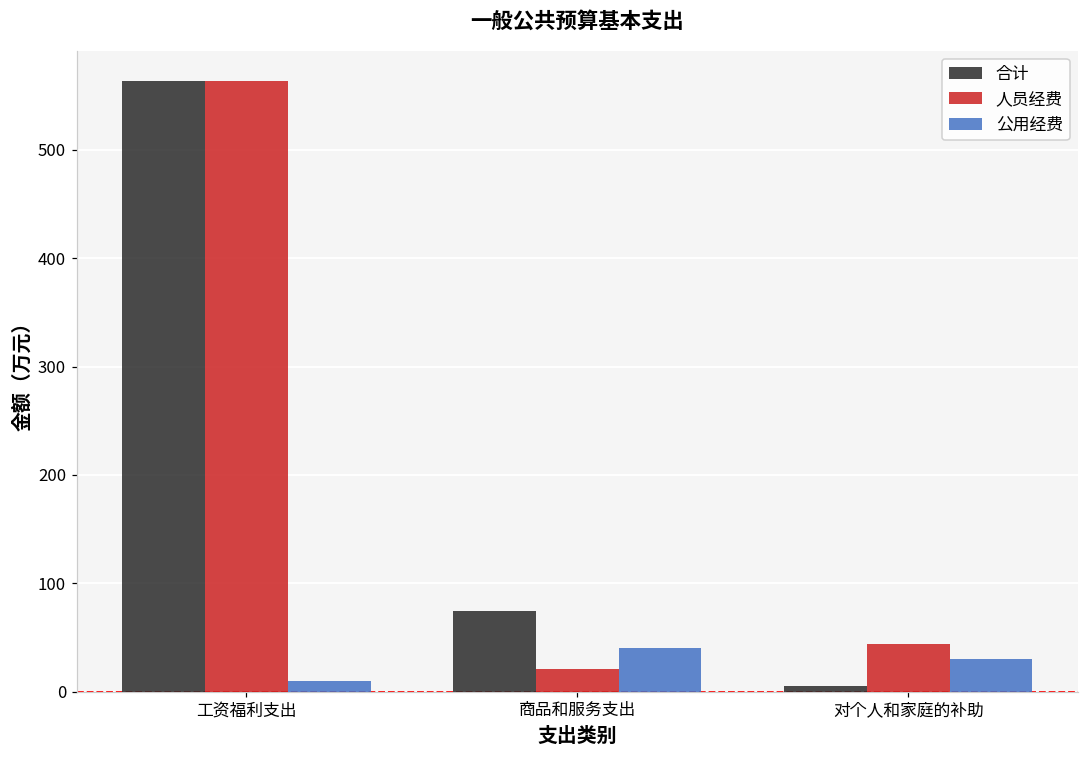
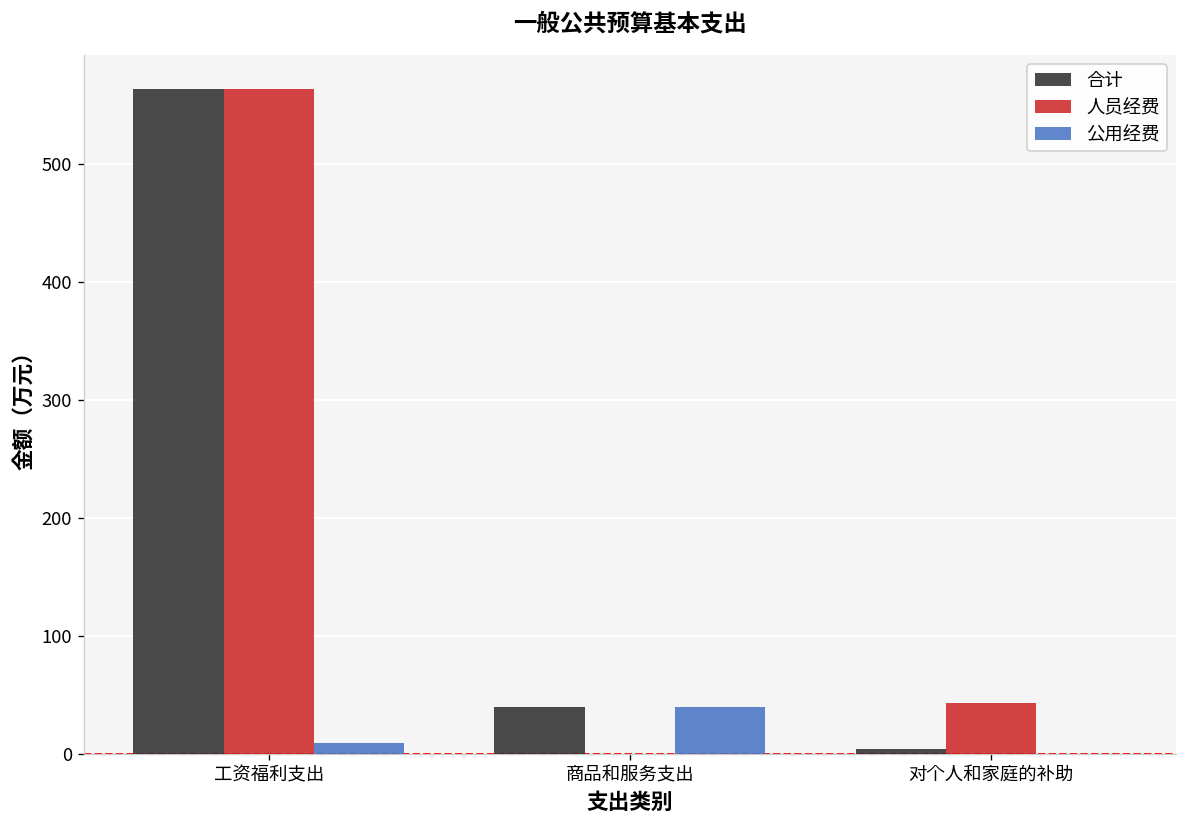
  {
    "合计": {
      "工资福利支出": 560,
-     "商品和服务支出": 70,
+     "商品和服务支出": 40,
      "对个人和家庭的补助": 0
    },
    "人员经费": {
      "工资福利支出": 560,
-     "商品和服务支出": 20,
+     "商品和服务支出": 0,
      "对个人和家庭的补助": 40
    },
    "公用经费": {
      "工资福利支出": 10,
      "商品和服务支出": 40,
-     "对个人和家庭的补助": 30
+     "对个人和家庭的补助": 0
    }
  }
